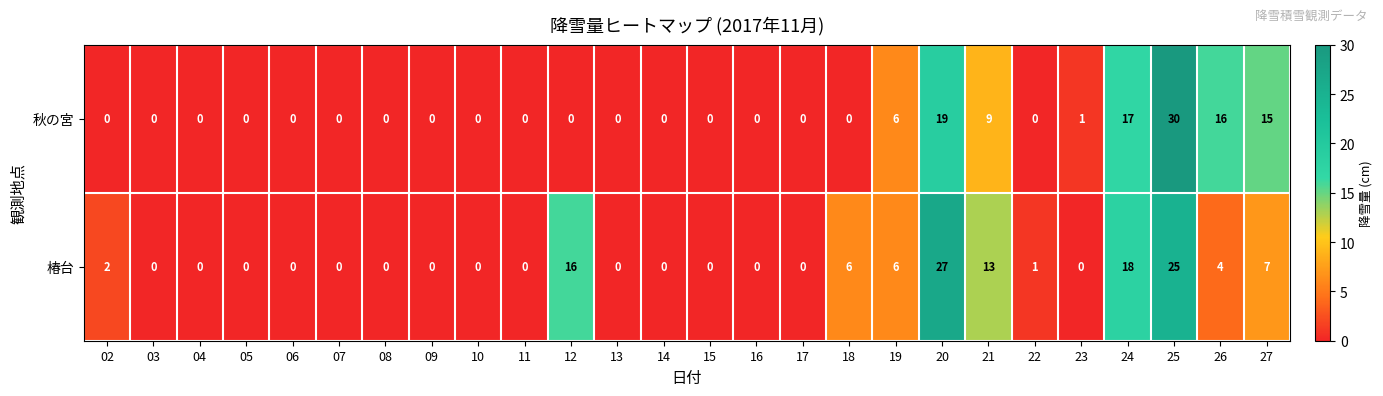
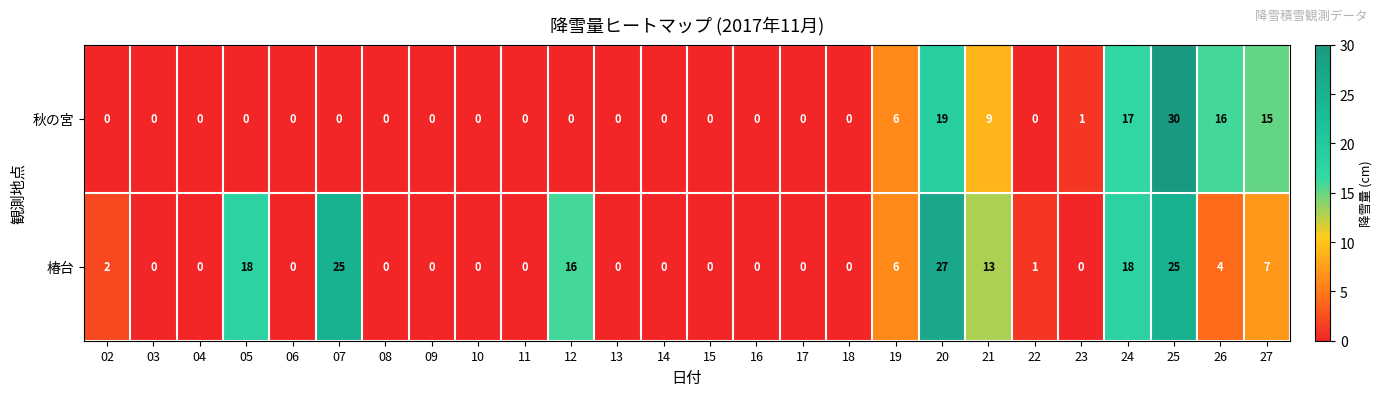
  {
    "秋の宮": {
      "02": 0,
      "03": 0,
      "04": 0,
      "05": 0,
      "06": 0,
      "07": 0,
      "08": 0,
      "09": 0,
      "10": 0,
      "11": 0,
      "12": 0,
      "13": 0,
      "14": 0,
      "15": 0,
      "16": 0,
      "17": 0,
      "18": 0,
      "19": 6,
      "20": 19,
      "21": 9,
      "22": 0,
      "23": 1,
      "24": 17,
      "25": 30,
      "26": 16,
      "27": 15
    },
    "椿台": {
      "02": 2,
      "03": 0,
      "04": 0,
-     "05": 0,
+     "05": 18,
      "06": 0,
-     "07": 0,
+     "07": 25,
      "08": 0,
      "09": 0,
      "10": 0,
      "11": 0,
      "12": 16,
      "13": 0,
      "14": 0,
      "15": 0,
      "16": 0,
      "17": 0,
-     "18": 6,
+     "18": 0,
      "19": 6,
      "20": 27,
      "21": 13,
      "22": 1,
      "23": 0,
      "24": 18,
      "25": 25,
      "26": 4,
      "27": 7
    }
  }
